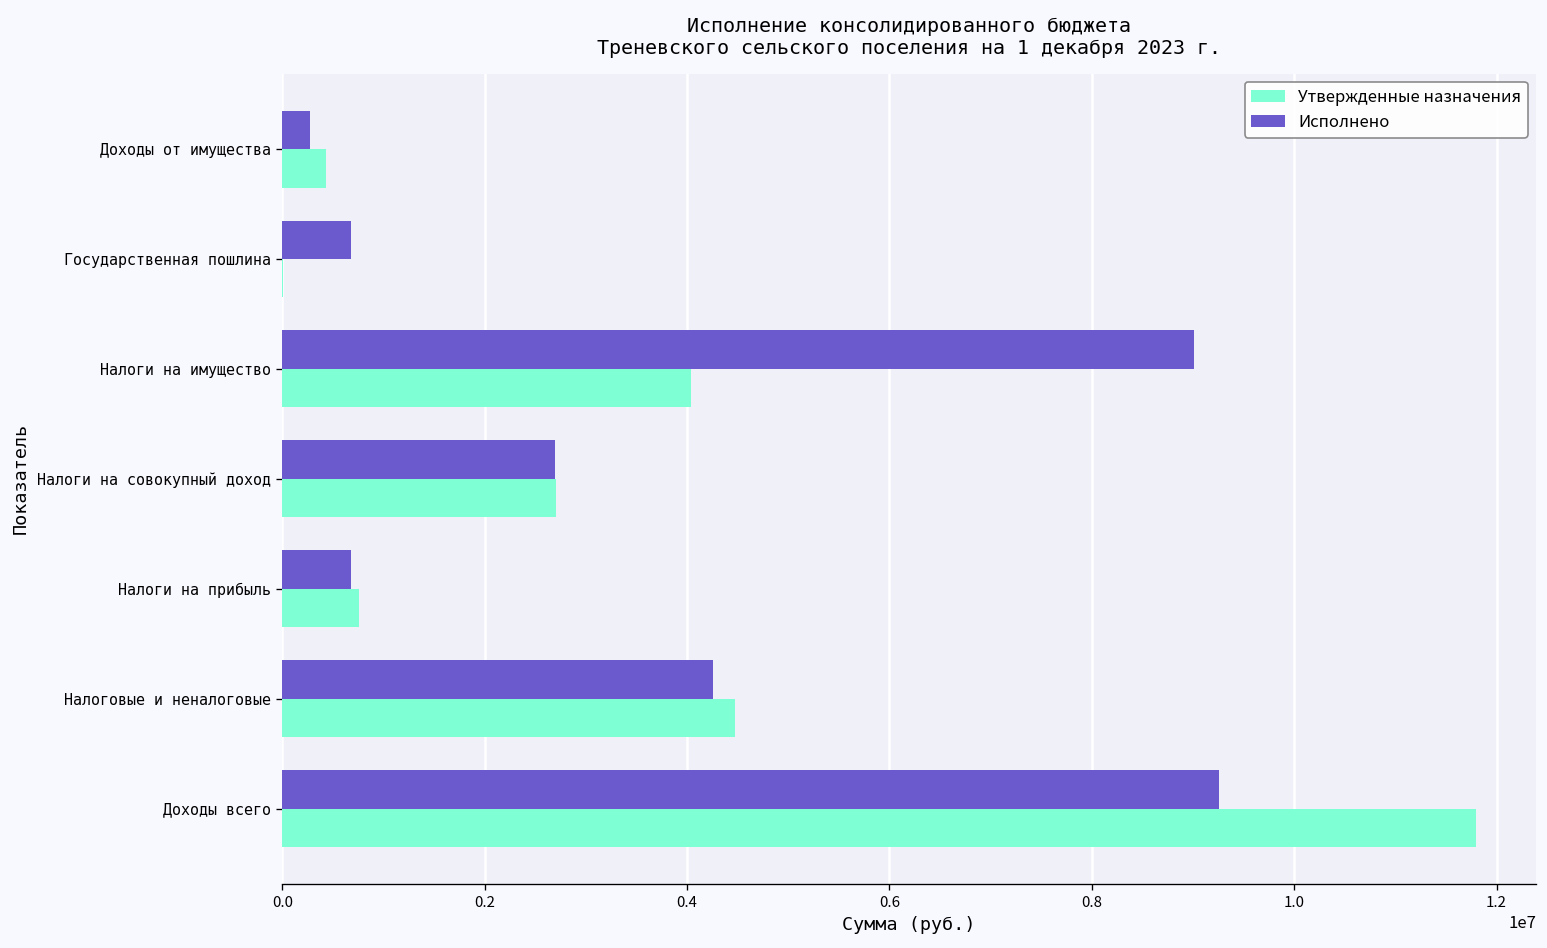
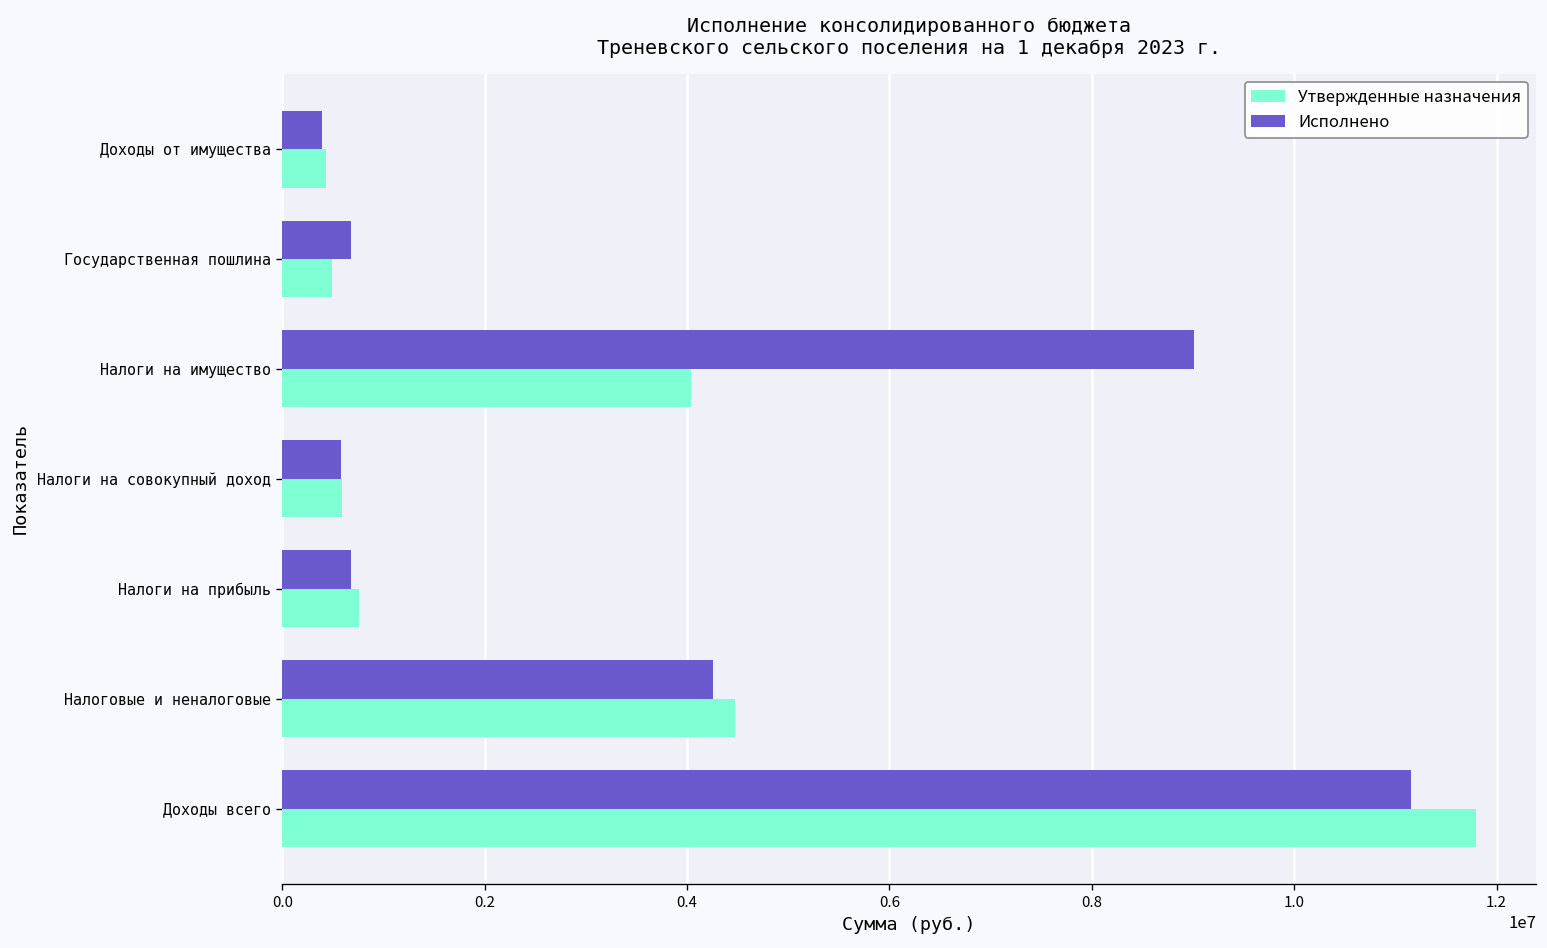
  {
    "Утвержденные назначения": {
      "Доходы от имущества": 400000,
-     "Государственная пошлина": 0,
+     "Государственная пошлина": 500000,
      "Налоги на имущество": 4000000,
-     "Налоги на совокупный доход": 2700000,
+     "Налоги на совокупный доход": 600000,
      "Налоги на прибыль": 800000,
      "Налоговые и неналоговые": 4500000,
      "Доходы всего": 11800000
    },
    "Исполнено": {
-     "Доходы от имущества": 300000,
+     "Доходы от имущества": 400000,
      "Государственная пошлина": 700000,
      "Налоги на имущество": 9000000,
-     "Налоги на совокупный доход": 2700000,
+     "Налоги на совокупный доход": 600000,
      "Налоги на прибыль": 700000,
      "Налоговые и неналоговые": 4300000,
-     "Доходы всего": 9300000
+     "Доходы всего": 11200000
    }
  }
